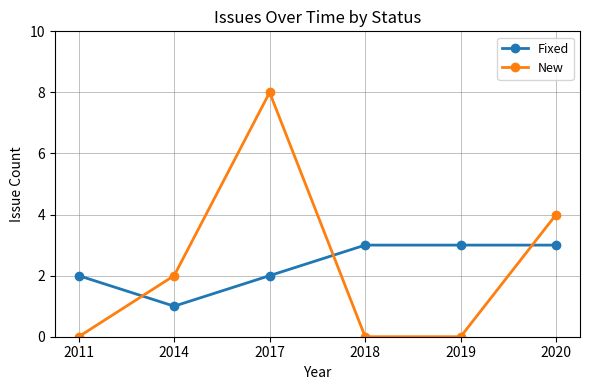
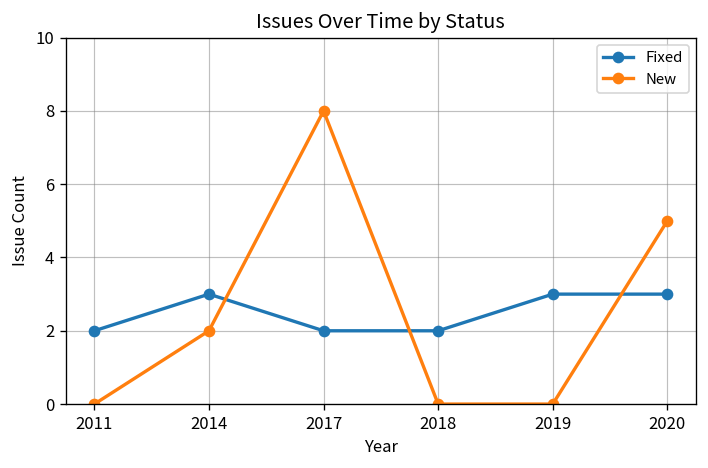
  {
    "Fixed": {
      "2011": 2,
-     "2014": 1,
+     "2014": 3,
      "2017": 2,
-     "2018": 3,
+     "2018": 2,
      "2019": 3,
      "2020": 3
    },
    "New": {
      "2011": 0,
      "2014": 2,
      "2017": 8,
      "2018": 0,
      "2019": 0,
-     "2020": 4
+     "2020": 5
    }
  }
